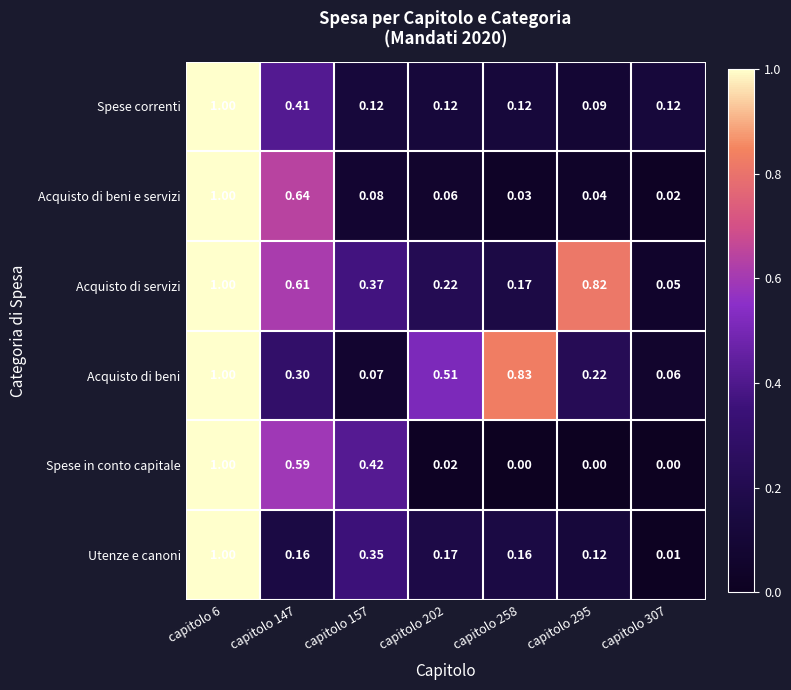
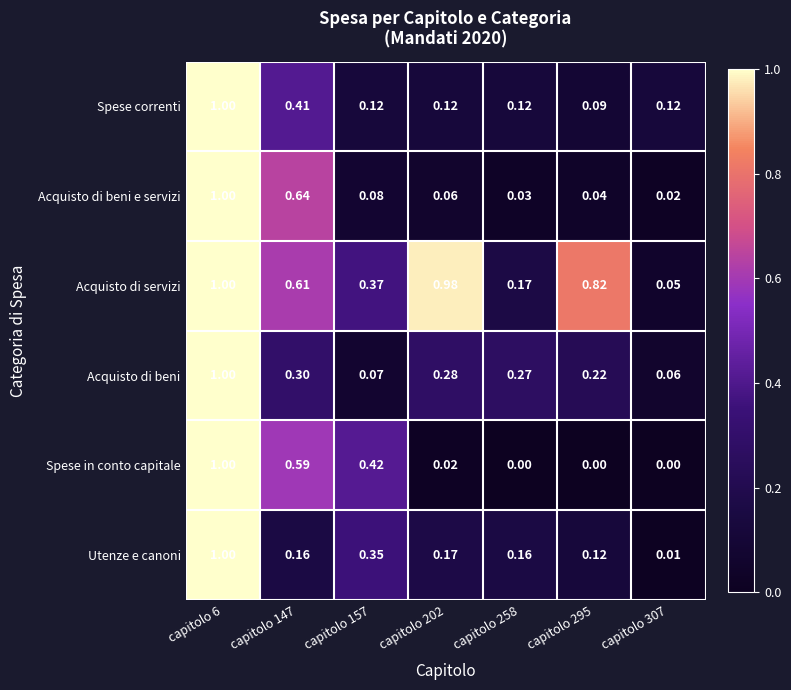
  {
    "Spese correnti": {
      "capitolo 6": 1.00,
      "capitolo 147": 0.41,
      "capitolo 157": 0.12,
      "capitolo 202": 0.12,
      "capitolo 258": 0.12,
      "capitolo 295": 0.09,
      "capitolo 307": 0.12
    },
    "Acquisto di beni e servizi": {
      "capitolo 6": 1.00,
      "capitolo 147": 0.64,
      "capitolo 157": 0.08,
      "capitolo 202": 0.06,
      "capitolo 258": 0.03,
      "capitolo 295": 0.04,
      "capitolo 307": 0.02
    },
    "Acquisto di servizi": {
      "capitolo 6": 1.00,
      "capitolo 147": 0.61,
      "capitolo 157": 0.37,
-     "capitolo 202": 0.22,
+     "capitolo 202": 0.98,
      "capitolo 258": 0.17,
      "capitolo 295": 0.82,
      "capitolo 307": 0.05
    },
    "Acquisto di beni": {
      "capitolo 6": 1.00,
      "capitolo 147": 0.30,
      "capitolo 157": 0.07,
-     "capitolo 202": 0.51,
-     "capitolo 258": 0.83,
+     "capitolo 202": 0.28,
+     "capitolo 258": 0.27,
      "capitolo 295": 0.22,
      "capitolo 307": 0.06
    },
    "Spese in conto capitale": {
      "capitolo 6": 1.00,
      "capitolo 147": 0.59,
      "capitolo 157": 0.42,
      "capitolo 202": 0.02,
      "capitolo 258": 0.00,
      "capitolo 295": 0.00,
      "capitolo 307": 0.00
    },
    "Utenze e canoni": {
      "capitolo 6": 1.00,
      "capitolo 147": 0.16,
      "capitolo 157": 0.35,
      "capitolo 202": 0.17,
      "capitolo 258": 0.16,
      "capitolo 295": 0.12,
      "capitolo 307": 0.01
    }
  }
